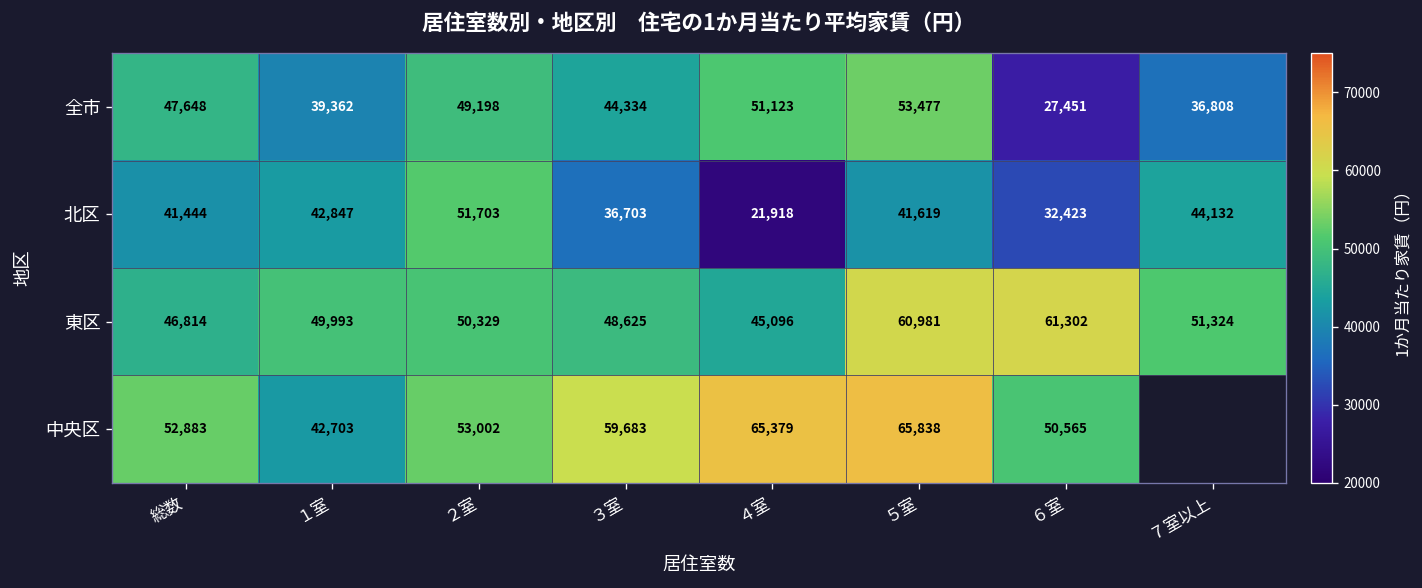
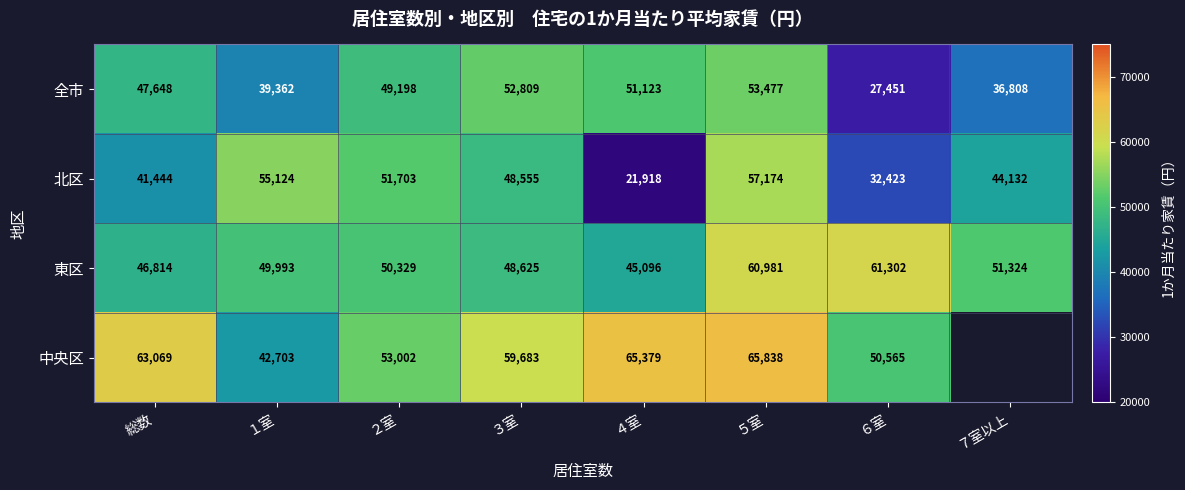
  {
    "全市": {
      "総数": "47,648",
      "１室": "39,362",
      "２室": "49,198",
-     "３室": "44,334",
+     "３室": "52,809",
      "４室": "51,123",
      "５室": "53,477",
      "６室": "27,451",
      "７室以上": "36,808"
    },
    "北区": {
      "総数": "41,444",
-     "１室": "42,847",
+     "１室": "55,124",
      "２室": "51,703",
-     "３室": "36,703",
+     "３室": "48,555",
      "４室": "21,918",
-     "５室": "41,619",
+     "５室": "57,174",
      "６室": "32,423",
      "７室以上": "44,132"
    },
    "東区": {
      "総数": "46,814",
      "１室": "49,993",
      "２室": "50,329",
      "３室": "48,625",
      "４室": "45,096",
      "５室": "60,981",
      "６室": "61,302",
      "７室以上": "51,324"
    },
    "中央区": {
-     "総数": "52,883",
+     "総数": "63,069",
      "１室": "42,703",
      "２室": "53,002",
      "３室": "59,683",
      "４室": "65,379",
      "５室": "65,838",
      "６室": "50,565"
    }
  }
